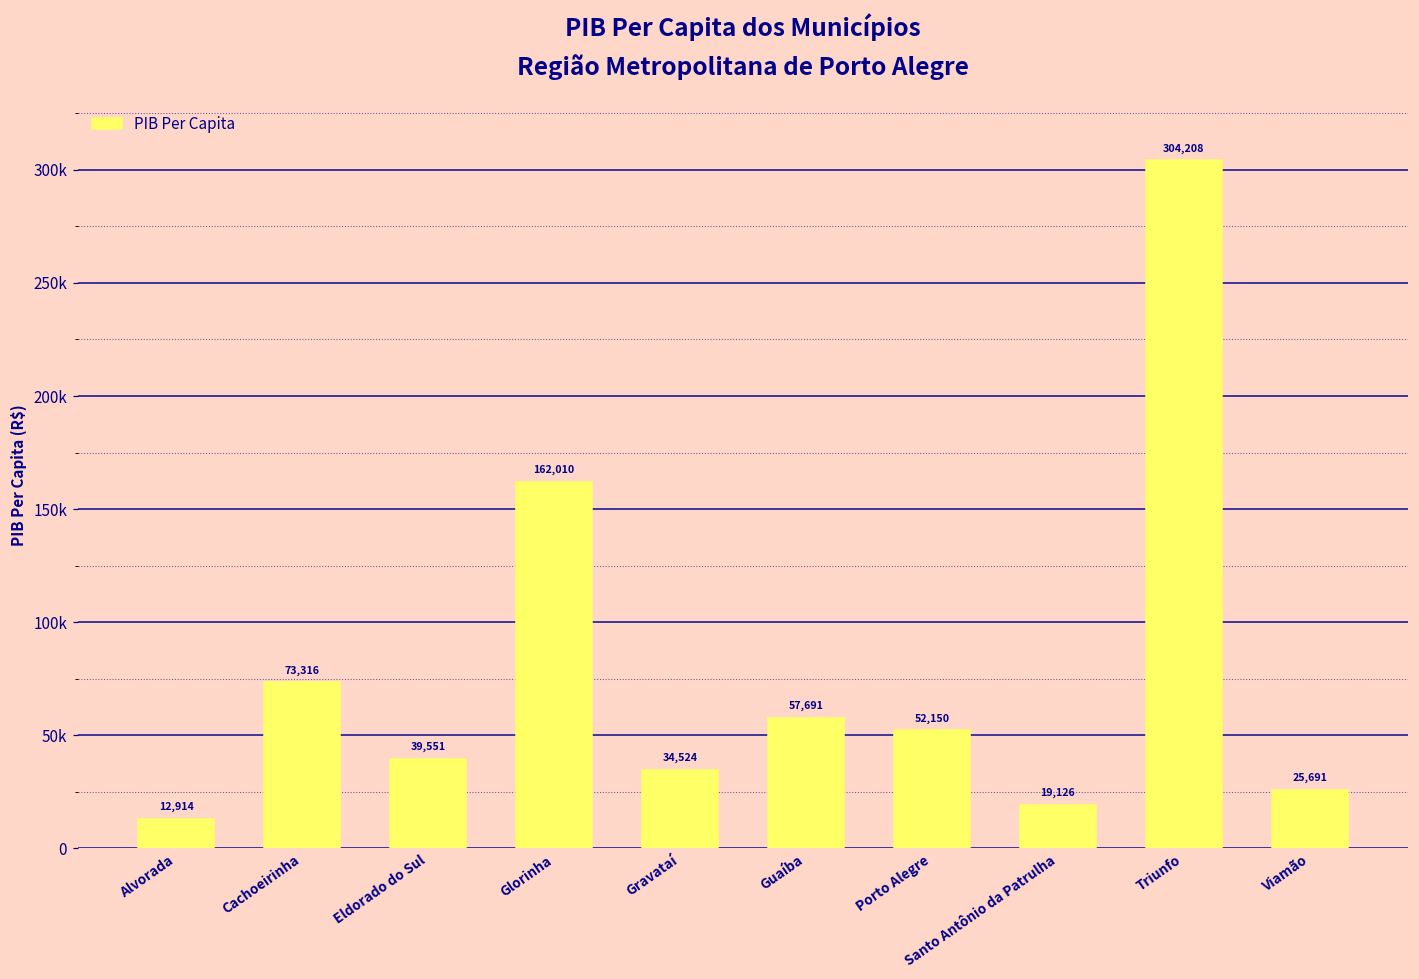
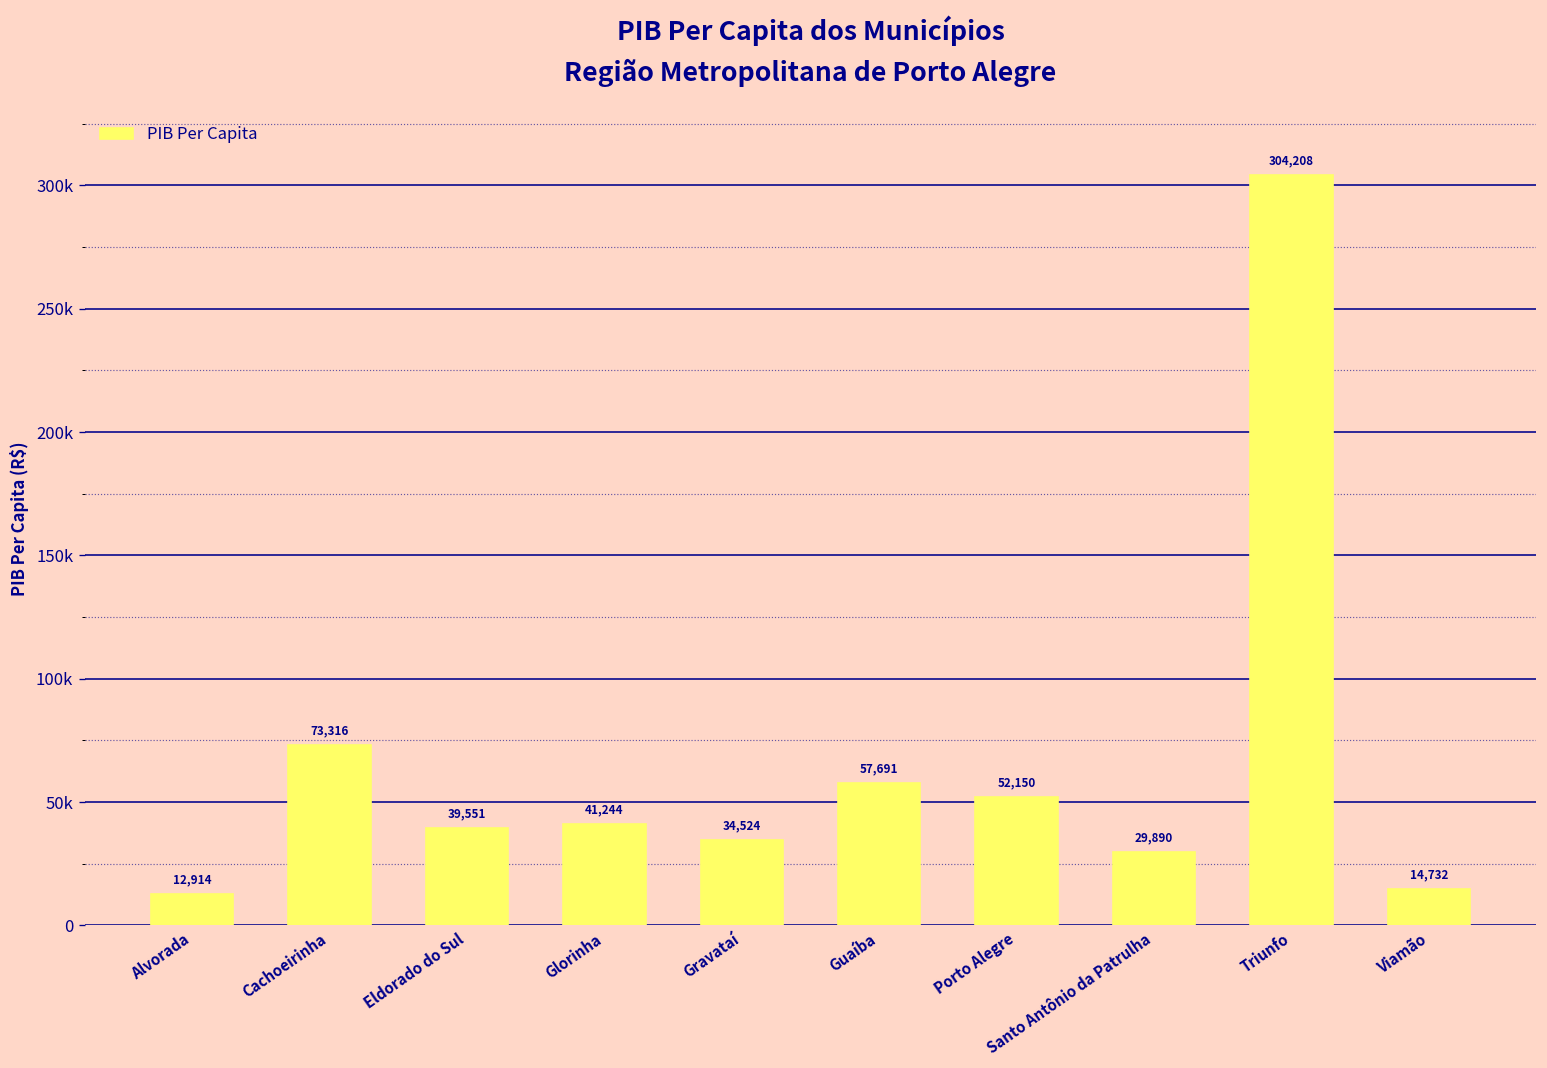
  {
    "Alvorada": "12,914",
    "Cachoeirinha": "73,316",
    "Eldorado do Sul": "39,551",
-   "Glorinha": "162,010",
+   "Glorinha": "41,244",
    "Gravataí": "34,524",
    "Guaíba": "57,691",
    "Porto Alegre": "52,150",
-   "Santo Antônio da Patrulha": "19,126",
+   "Santo Antônio da Patrulha": "29,890",
    "Triunfo": "304,208",
-   "Viamão": "25,691"
+   "Viamão": "14,732"
  }
